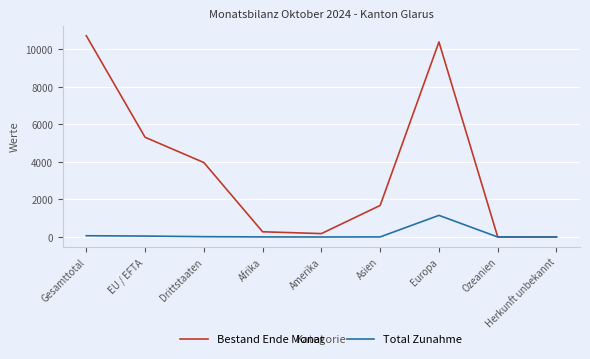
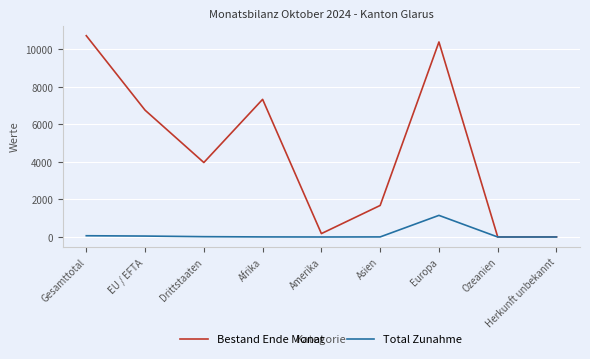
  {
    "Bestand Ende Monat": {
      "Gesamttotal": 10700,
-     "EU / EFTA": 5300,
+     "EU / EFTA": 6800,
      "Drittstaaten": 4000,
-     "Afrika": 300,
+     "Afrika": 7300,
      "Amerika": 200,
      "Asien": 1700,
      "Europa": 10400
    },
    "Total Zunahme": {
      "Gesamttotal": 100,
      "EU / EFTA": 100,
      "Drittstaaten": 0,
      "Afrika": 0,
      "Amerika": 0,
      "Asien": 0,
      "Europa": 1200
    }
  }
